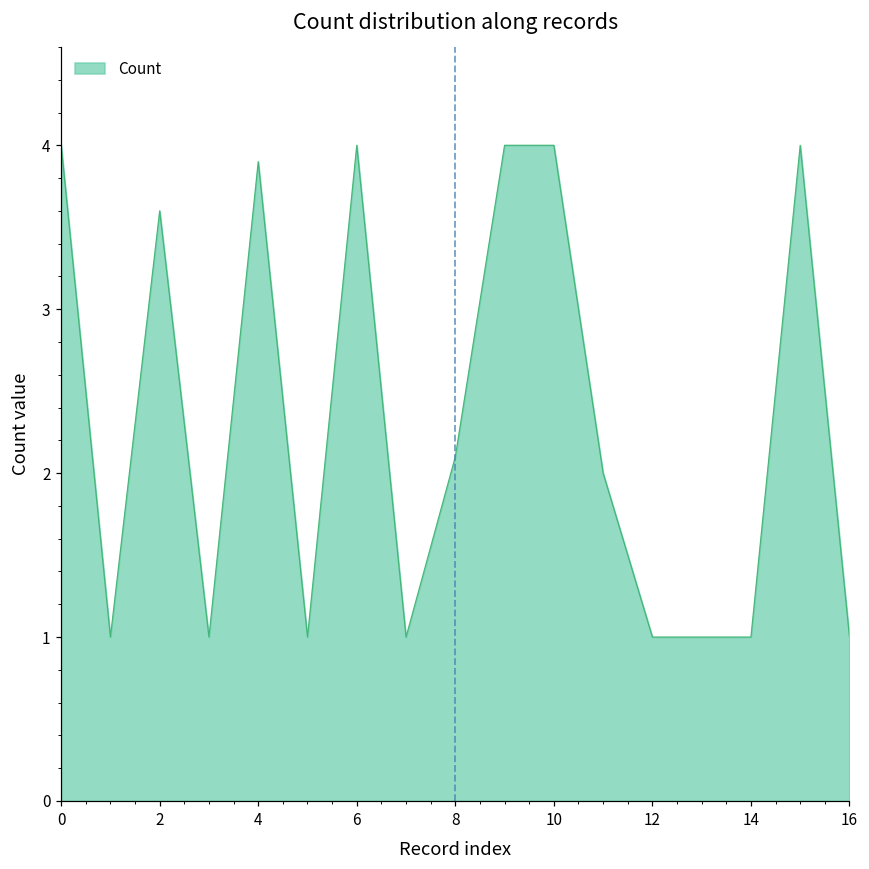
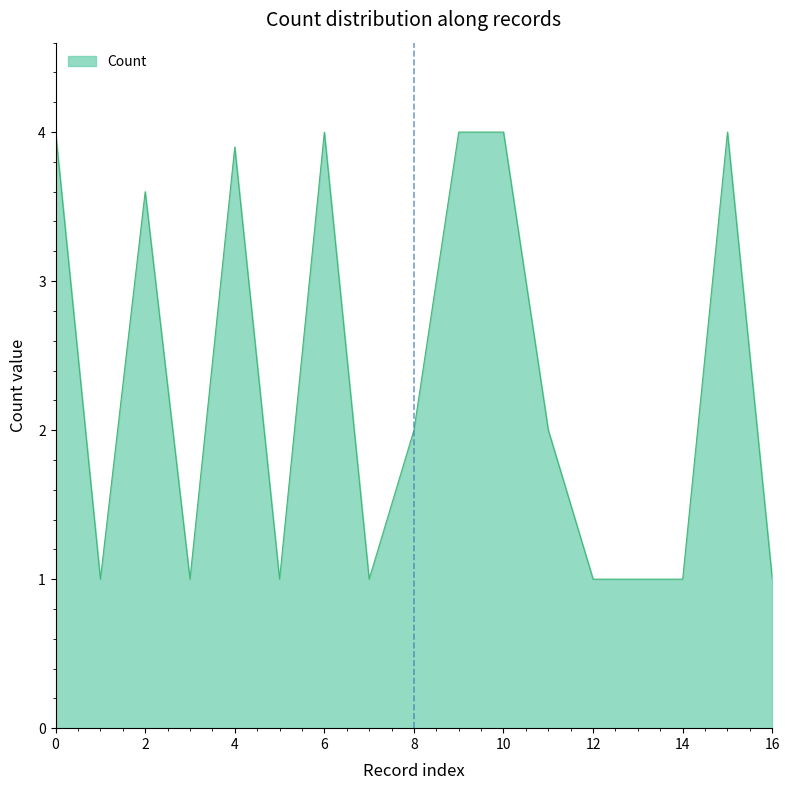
  {
    "0": 4.0,
    "2": 3.6,
    "4": 3.9,
    "6": 4.0,
-   "8": 2.1,
+   "8": 2.0,
    "10": 4.0,
    "12": 1.0,
    "14": 1.0,
    "16": 1.0
  }
